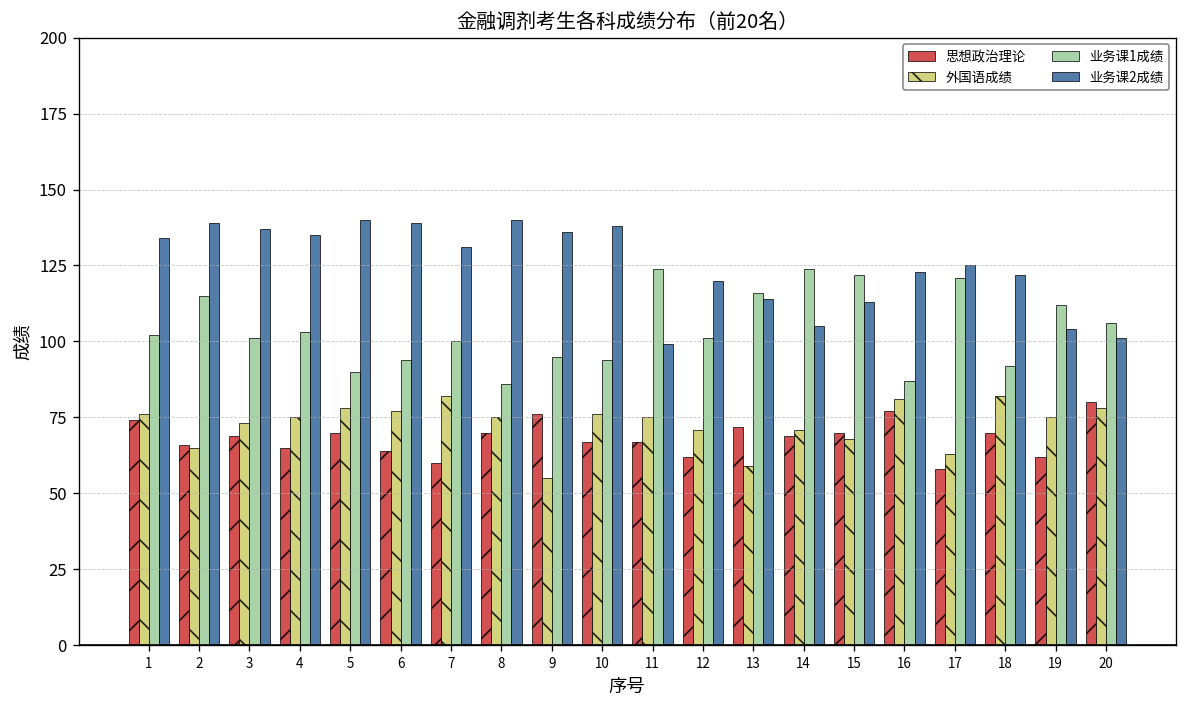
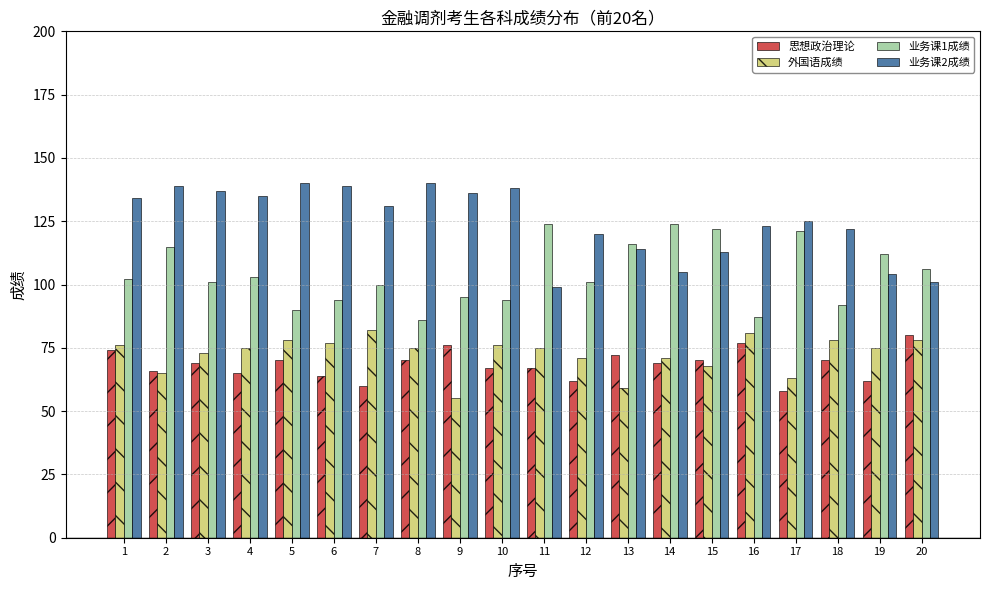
  {
    "思想政治理论": {
      "1": 74,
      "2": 66,
      "3": 69,
      "4": 65,
      "5": 70,
      "6": 64,
      "7": 60,
      "8": 70,
      "9": 76,
      "10": 67,
      "11": 67,
      "12": 62,
      "13": 72,
      "14": 69,
      "15": 70,
      "16": 77,
      "17": 58,
      "18": 70,
      "19": 62,
      "20": 80
    },
    "外国语成绩": {
      "1": 76,
      "2": 65,
      "3": 73,
      "4": 75,
      "5": 78,
      "6": 77,
      "7": 82,
      "8": 75,
      "9": 55,
      "10": 76,
      "11": 75,
      "12": 71,
      "13": 59,
      "14": 71,
      "15": 68,
      "16": 81,
      "17": 63,
-     "18": 82,
+     "18": 78,
      "19": 75,
      "20": 78
    },
    "业务课1成绩": {
      "1": 102,
      "2": 115,
      "3": 101,
      "4": 103,
      "5": 90,
      "6": 94,
      "7": 100,
      "8": 86,
      "9": 95,
      "10": 94,
      "11": 124,
      "12": 101,
      "13": 116,
      "14": 124,
      "15": 122,
      "16": 87,
      "17": 121,
      "18": 92,
      "19": 112,
      "20": 106
    },
    "业务课2成绩": {
      "1": 134,
      "2": 139,
      "3": 137,
      "4": 135,
      "5": 140,
      "6": 139,
      "7": 131,
      "8": 140,
      "9": 136,
      "10": 138,
      "11": 99,
      "12": 120,
      "13": 114,
      "14": 105,
      "15": 113,
      "16": 123,
      "17": 125,
      "18": 122,
      "19": 104,
      "20": 101
    }
  }
